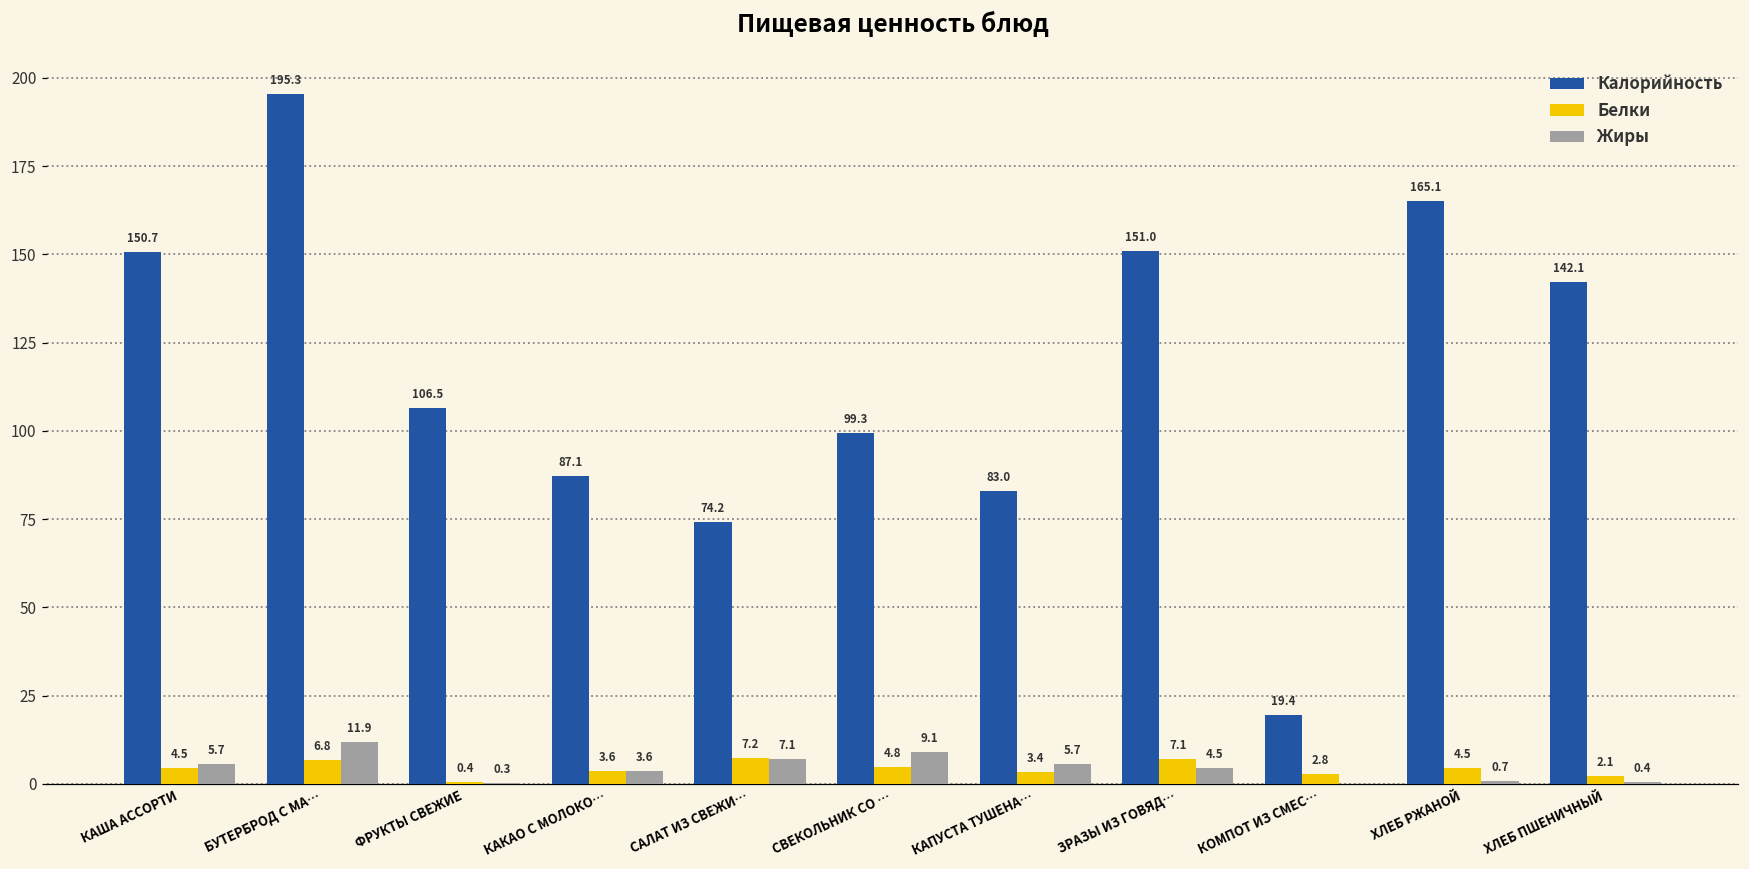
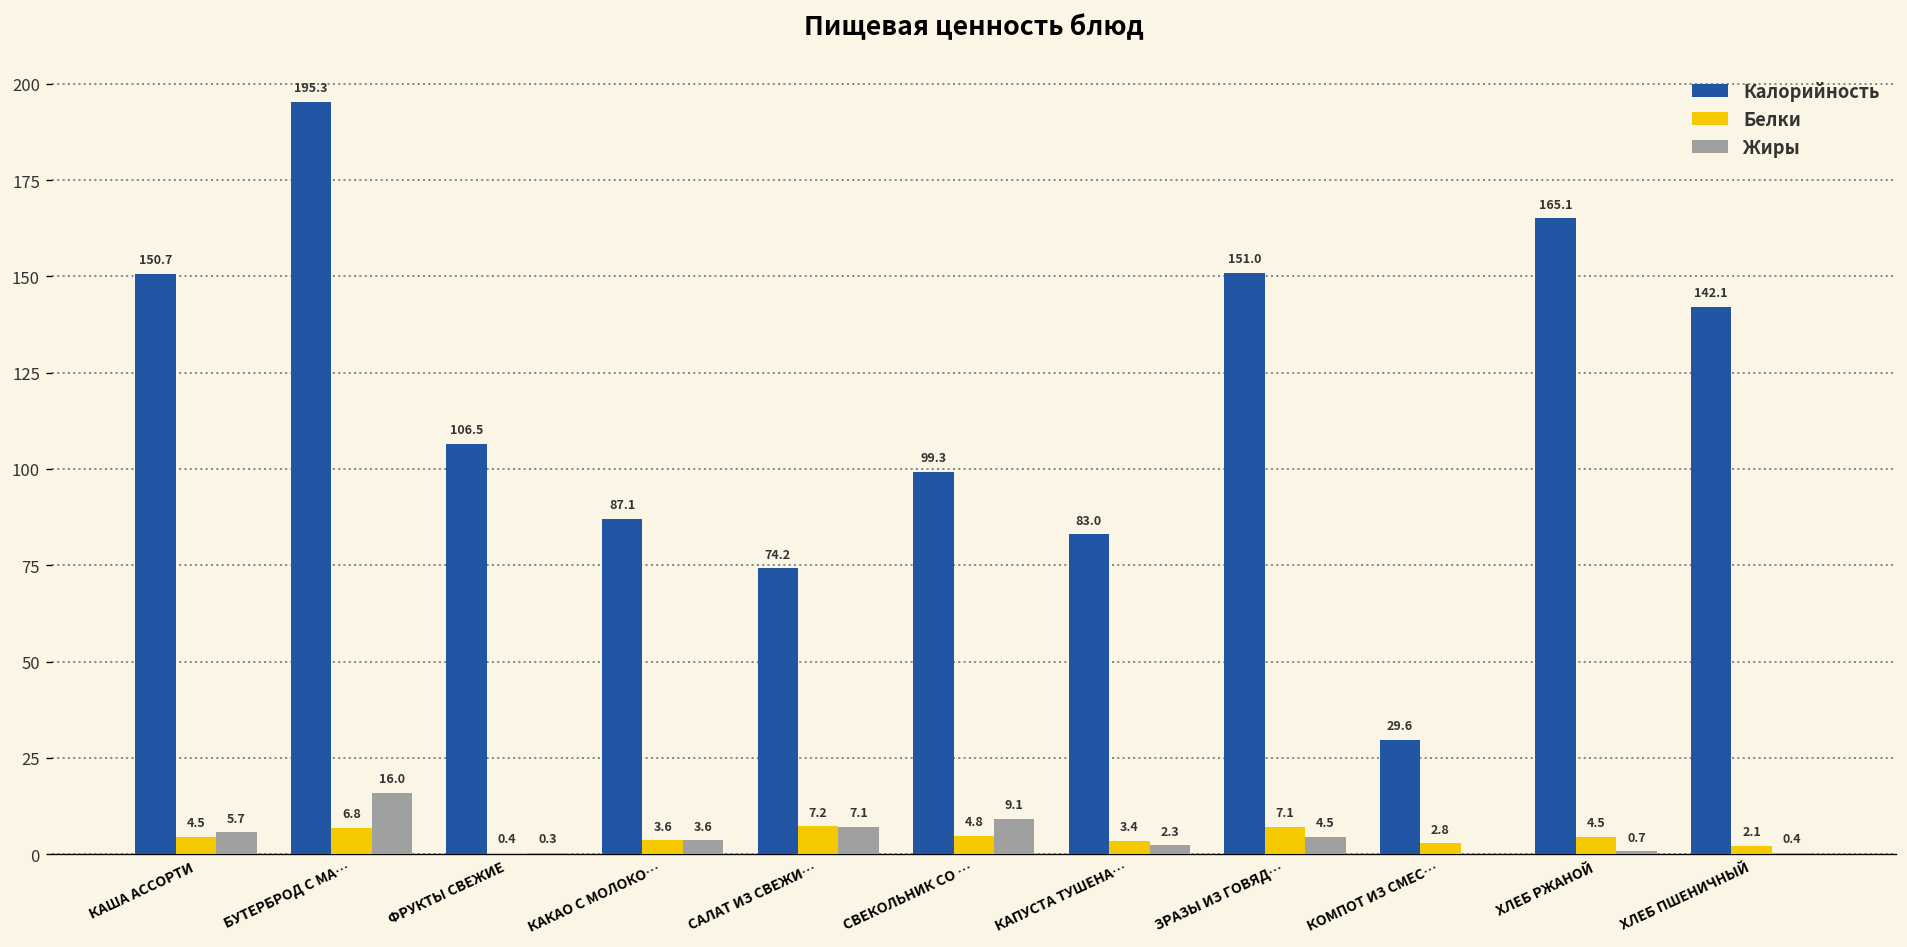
  {
    "Калорийность": {
      "КАША АССОРТИ": 150.7,
      "БУТЕРБРОД С МА…": 195.3,
      "ФРУКТЫ СВЕЖИЕ": 106.5,
      "КАКАО С МОЛОКО…": 87.1,
      "САЛАТ ИЗ СВЕЖИ…": 74.2,
      "СВЕКОЛЬНИК СО …": 99.3,
      "КАПУСТА ТУШЕНА…": 83.0,
      "ЗРАЗЫ ИЗ ГОВЯД…": 151.0,
-     "КОМПОТ ИЗ СМЕС…": 19.4,
+     "КОМПОТ ИЗ СМЕС…": 29.6,
      "ХЛЕБ РЖАНОЙ": 165.1,
      "ХЛЕБ ПШЕНИЧНЫЙ": 142.1
    },
    "Белки": {
      "КАША АССОРТИ": 4.5,
      "БУТЕРБРОД С МА…": 6.8,
      "ФРУКТЫ СВЕЖИЕ": 0.4,
      "КАКАО С МОЛОКО…": 3.6,
      "САЛАТ ИЗ СВЕЖИ…": 7.2,
      "СВЕКОЛЬНИК СО …": 4.8,
      "КАПУСТА ТУШЕНА…": 3.4,
      "ЗРАЗЫ ИЗ ГОВЯД…": 7.1,
      "КОМПОТ ИЗ СМЕС…": 2.8,
      "ХЛЕБ РЖАНОЙ": 4.5,
      "ХЛЕБ ПШЕНИЧНЫЙ": 2.1
    },
    "Жиры": {
      "КАША АССОРТИ": 5.7,
-     "БУТЕРБРОД С МА…": 11.9,
+     "БУТЕРБРОД С МА…": 16.0,
      "ФРУКТЫ СВЕЖИЕ": 0.3,
      "КАКАО С МОЛОКО…": 3.6,
      "САЛАТ ИЗ СВЕЖИ…": 7.1,
      "СВЕКОЛЬНИК СО …": 9.1,
-     "КАПУСТА ТУШЕНА…": 5.7,
+     "КАПУСТА ТУШЕНА…": 2.3,
      "ЗРАЗЫ ИЗ ГОВЯД…": 4.5,
      "ХЛЕБ РЖАНОЙ": 0.7,
      "ХЛЕБ ПШЕНИЧНЫЙ": 0.4
    }
  }
